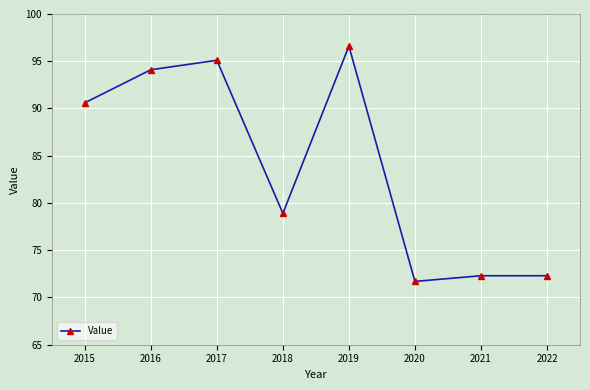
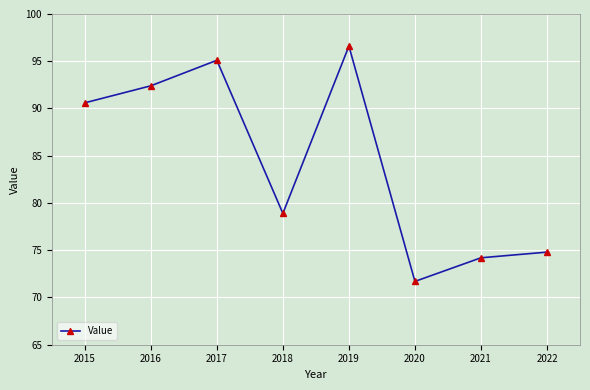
  {
    "2015": 91,
-   "2016": 94,
+   "2016": 92,
    "2017": 95,
    "2018": 79,
    "2019": 97,
    "2020": 72,
-   "2021": 72,
-   "2022": 72
+   "2021": 74,
+   "2022": 75
  }
